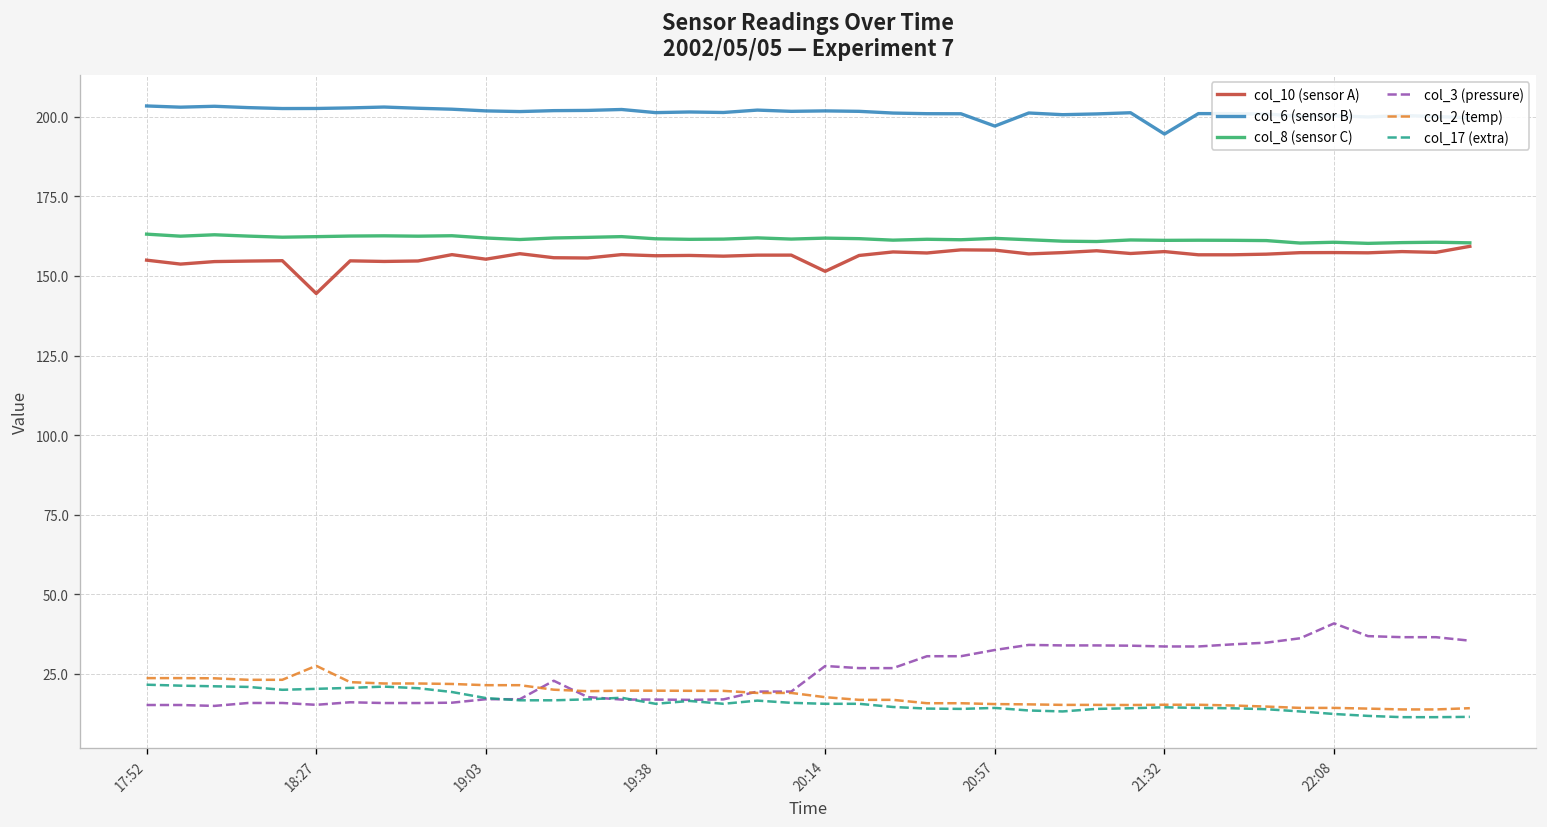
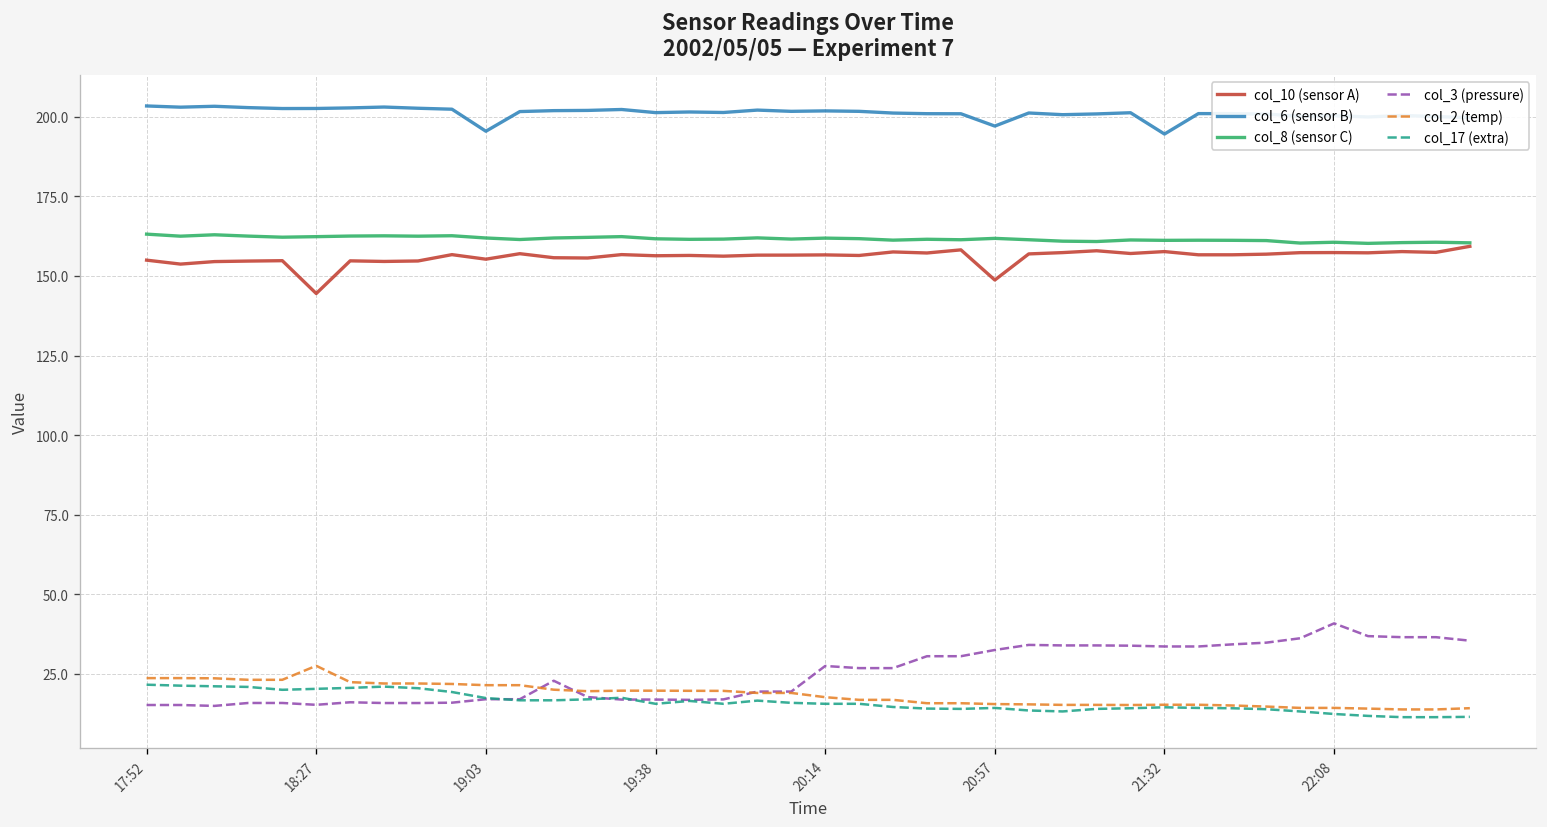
  {
    "col_10 (sensor A)": {
      "17:52": 155,
      "18:27": 145,
      "19:03": 155,
      "19:38": 156,
-     "20:14": 151,
-     "20:57": 158,
+     "20:14": 157,
+     "20:57": 149,
      "21:32": 158,
      "22:08": 157
    },
    "col_6 (sensor B)": {
      "17:52": 203,
      "18:27": 203,
-     "19:03": 202,
+     "19:03": 195,
      "19:38": 201,
      "20:14": 202,
      "20:57": 197,
      "21:32": 195
    },
    "col_3 (pressure)": {
      "17:52": 15,
      "18:27": 15,
      "19:38": 17,
      "20:14": 27,
      "20:57": 33,
      "21:32": 34,
      "22:08": 41
    },
    "col_2 (temp)": {
      "17:52": 24,
      "18:27": 28,
      "19:03": 21,
      "19:38": 20,
      "20:14": 18,
      "20:57": 16,
      "22:08": 14
    }
  }
